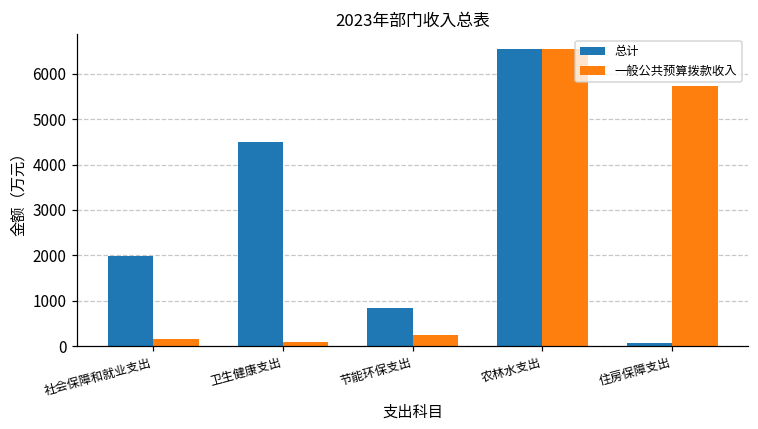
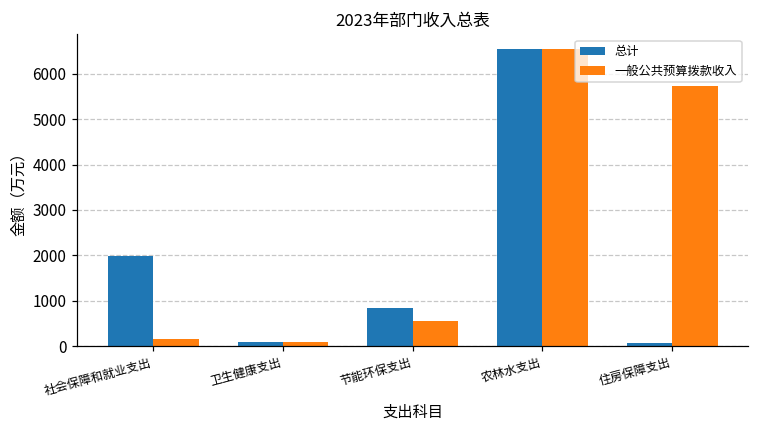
  {
    "总计": {
      "社会保障和就业支出": 2000,
-     "卫生健康支出": 4500,
+     "卫生健康支出": 100,
      "节能环保支出": 800,
      "农林水支出": 6500,
      "住房保障支出": 100
    },
    "一般公共预算拨款收入": {
      "社会保障和就业支出": 200,
      "卫生健康支出": 100,
-     "节能环保支出": 200,
+     "节能环保支出": 600,
      "农林水支出": 6500,
      "住房保障支出": 5700
    }
  }
